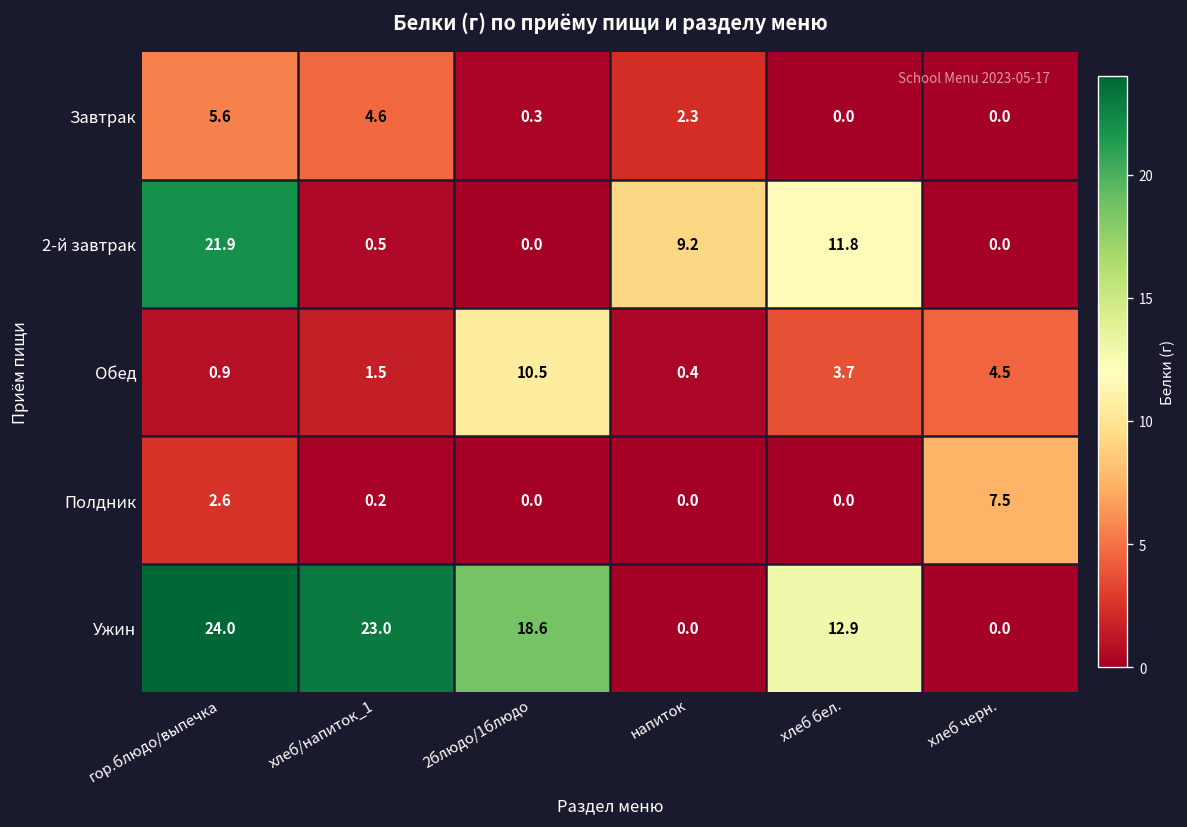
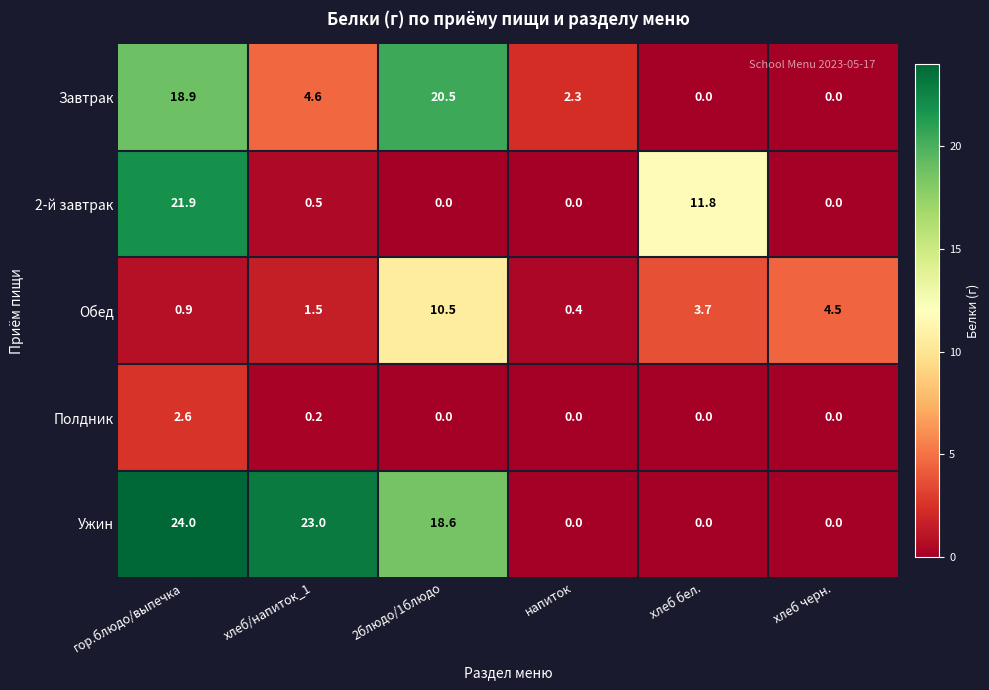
  {
    "Завтрак": {
-     "гор.блюдо/выпечка": 5.6,
+     "гор.блюдо/выпечка": 18.9,
      "хлеб/напиток_1": 4.6,
-     "2блюдо/1блюдо": 0.3,
+     "2блюдо/1блюдо": 20.5,
      "напиток": 2.3,
      "хлеб бел.": 0.0
    },
    "2-й завтрак": {
      "гор.блюдо/выпечка": 21.9,
      "хлеб/напиток_1": 0.5,
      "2блюдо/1блюдо": 0.0,
-     "напиток": 9.2,
+     "напиток": 0.0,
      "хлеб бел.": 11.8,
      "хлеб черн.": 0.0
    },
    "Обед": {
      "гор.блюдо/выпечка": 0.9,
      "хлеб/напиток_1": 1.5,
      "2блюдо/1блюдо": 10.5,
      "напиток": 0.4,
      "хлеб бел.": 3.7,
      "хлеб черн.": 4.5
    },
    "Полдник": {
      "гор.блюдо/выпечка": 2.6,
      "хлеб/напиток_1": 0.2,
      "2блюдо/1блюдо": 0.0,
      "напиток": 0.0,
      "хлеб бел.": 0.0,
-     "хлеб черн.": 7.5
+     "хлеб черн.": 0.0
    },
    "Ужин": {
      "гор.блюдо/выпечка": 24.0,
      "хлеб/напиток_1": 23.0,
      "2блюдо/1блюдо": 18.6,
      "напиток": 0.0,
-     "хлеб бел.": 12.9,
+     "хлеб бел.": 0.0,
      "хлеб черн.": 0.0
    }
  }
